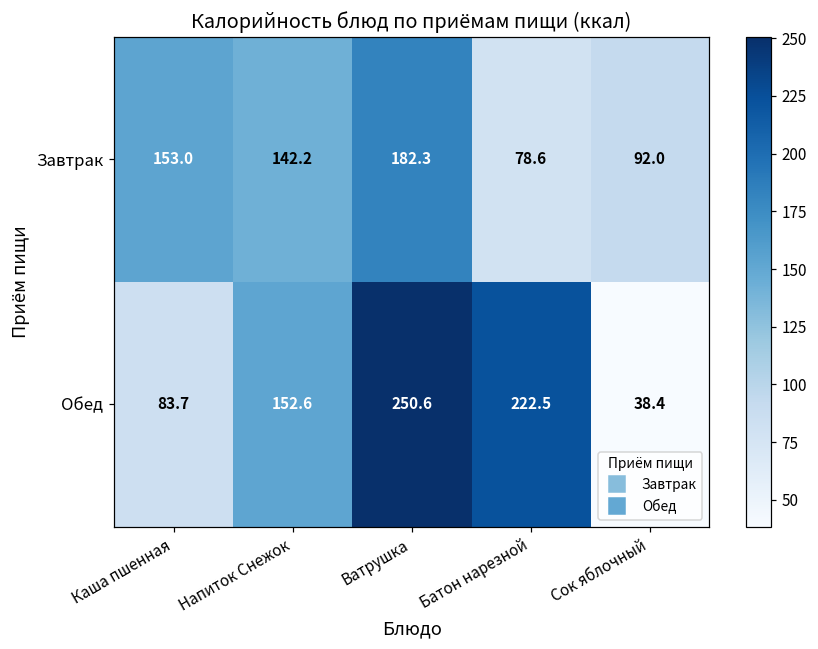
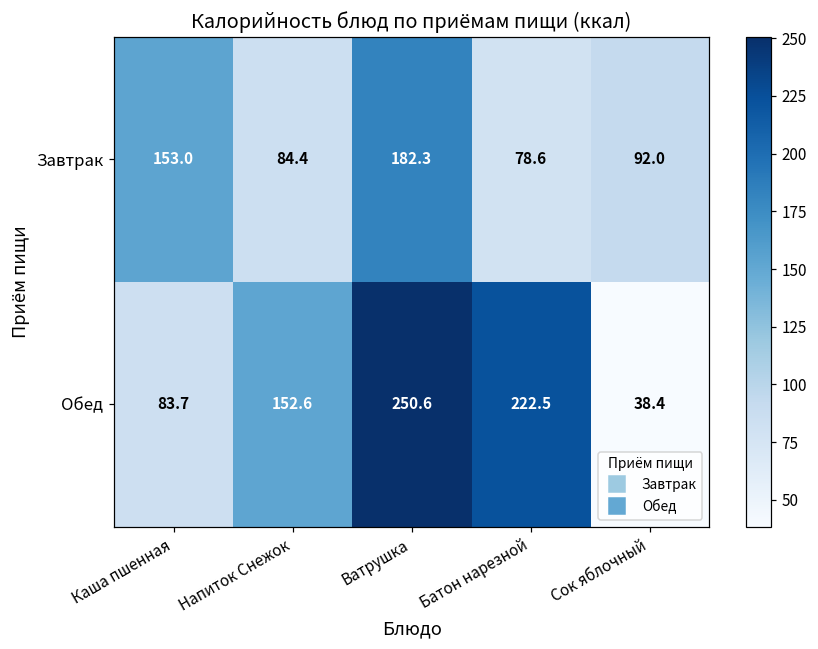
  {
    "Завтрак": {
      "Каша пшенная": 153.0,
-     "Напиток Снежок": 142.2,
+     "Напиток Снежок": 84.4,
      "Ватрушка": 182.3,
      "Батон нарезной": 78.6,
      "Сок яблочный": 92.0
    },
    "Обед": {
      "Каша пшенная": 83.7,
      "Напиток Снежок": 152.6,
      "Ватрушка": 250.6,
      "Батон нарезной": 222.5,
      "Сок яблочный": 38.4
    }
  }
